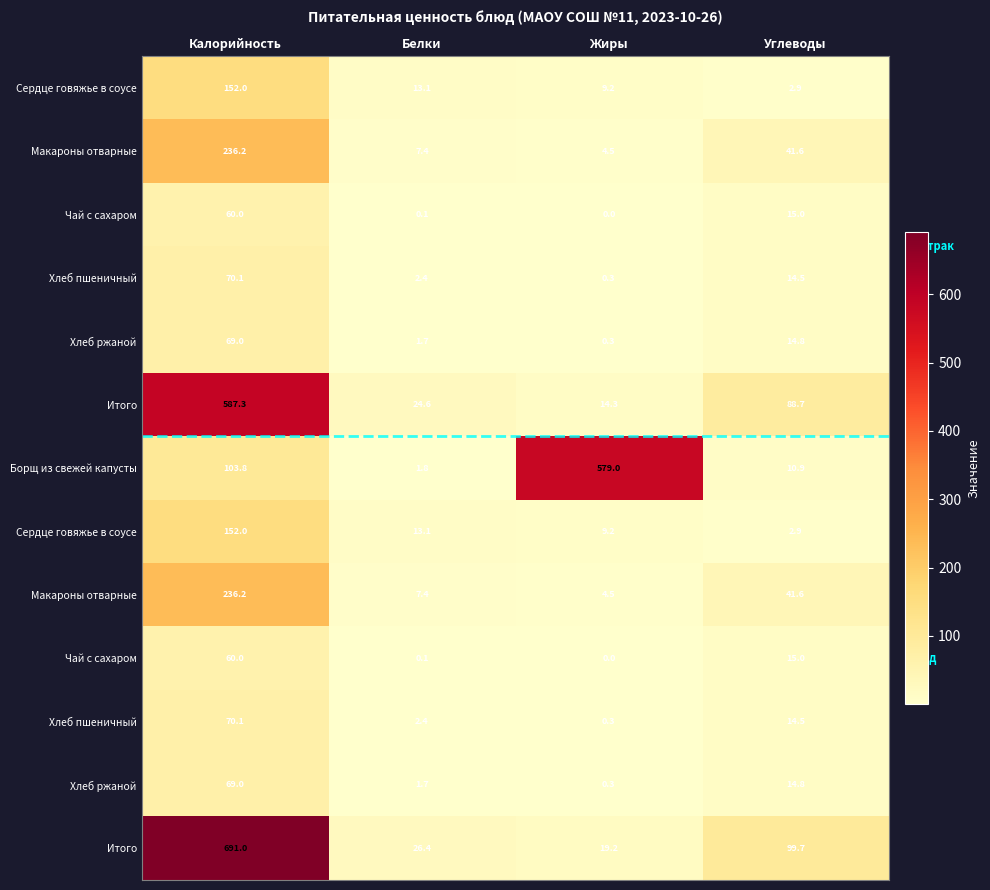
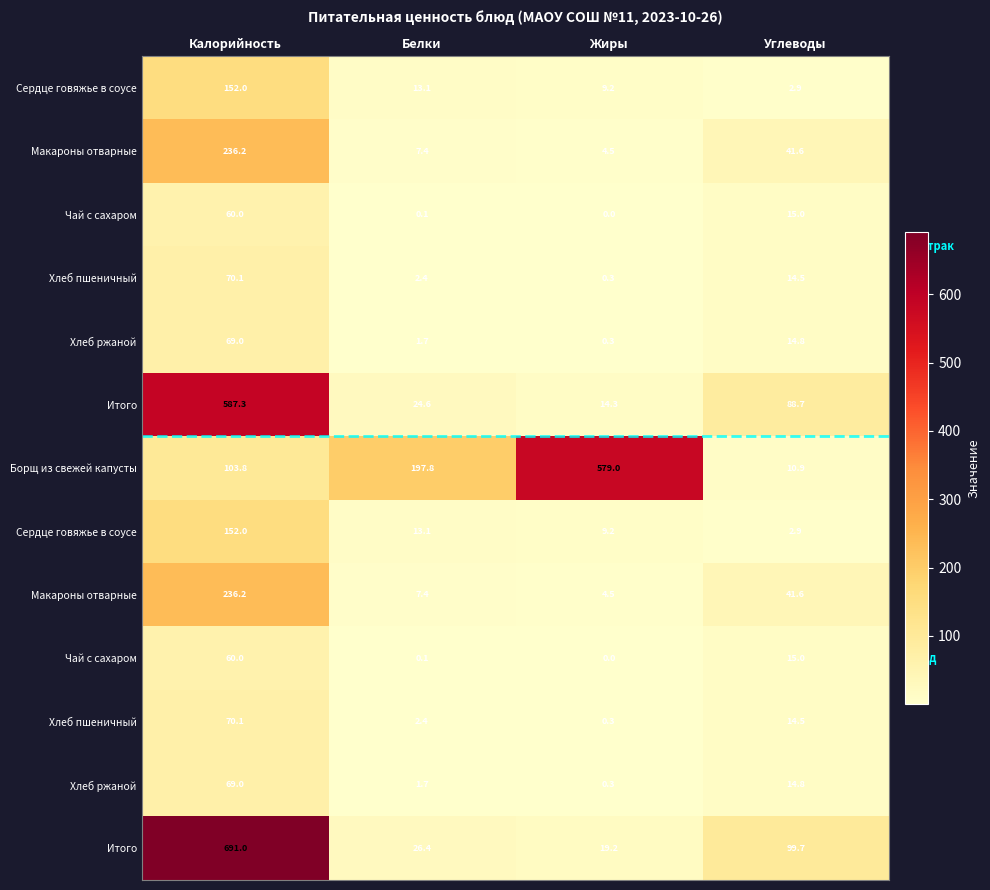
  {
    "Борщ из свежей капусты": {
      "Калорийность": 103.8,
-     "Белки": 1.8,
+     "Белки": 197.8,
      "Жиры": 579.0,
      "Углеводы": 10.9
    }
  }
